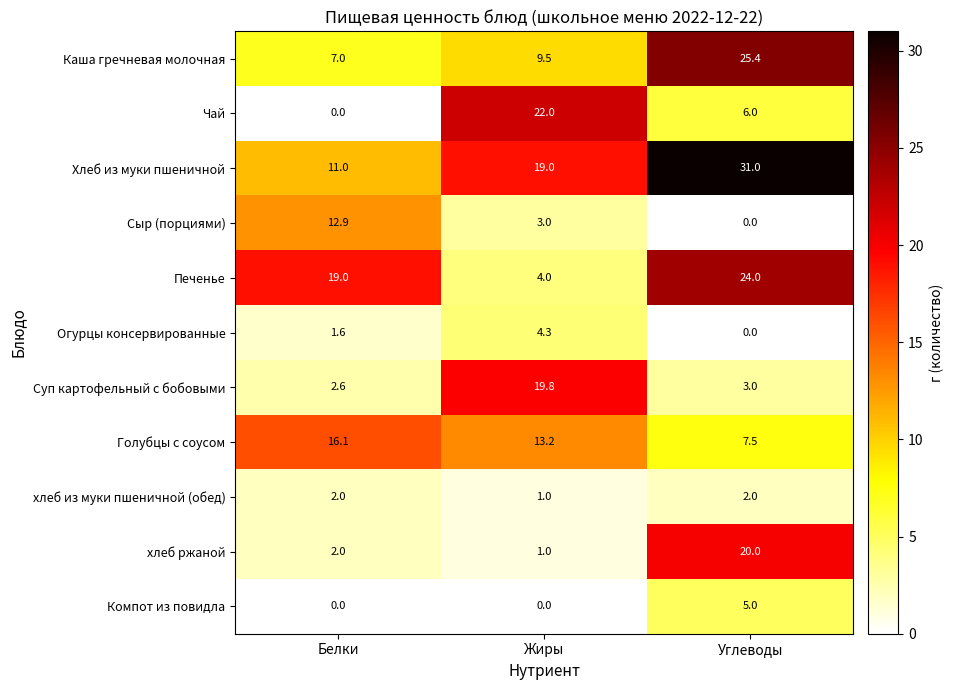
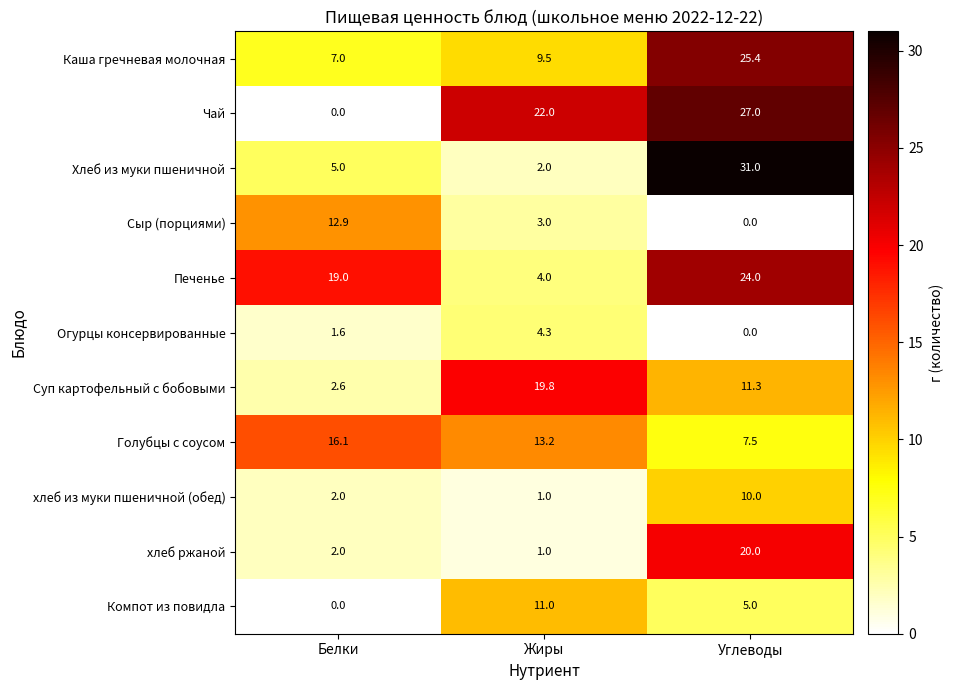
  {
    "Каша гречневая молочная": {
      "Белки": 7.0,
      "Жиры": 9.5,
      "Углеводы": 25.4
    },
    "Чай": {
      "Белки": 0.0,
      "Жиры": 22.0,
-     "Углеводы": 6.0
+     "Углеводы": 27.0
    },
    "Хлеб из муки пшеничной": {
-     "Белки": 11.0,
-     "Жиры": 19.0,
+     "Белки": 5.0,
+     "Жиры": 2.0,
      "Углеводы": 31.0
    },
    "Сыр (порциями)": {
      "Белки": 12.9,
      "Жиры": 3.0,
      "Углеводы": 0.0
    },
    "Печенье": {
      "Белки": 19.0,
      "Жиры": 4.0,
      "Углеводы": 24.0
    },
    "Огурцы консервированные": {
      "Белки": 1.6,
      "Жиры": 4.3,
      "Углеводы": 0.0
    },
    "Суп картофельный с бобовыми": {
      "Белки": 2.6,
      "Жиры": 19.8,
-     "Углеводы": 3.0
+     "Углеводы": 11.3
    },
    "Голубцы с соусом": {
      "Белки": 16.1,
      "Жиры": 13.2,
      "Углеводы": 7.5
    },
    "хлеб из муки пшеничной (обед)": {
      "Белки": 2.0,
      "Жиры": 1.0,
-     "Углеводы": 2.0
+     "Углеводы": 10.0
    },
    "хлеб ржаной": {
      "Белки": 2.0,
      "Жиры": 1.0,
      "Углеводы": 20.0
    },
    "Компот из повидла": {
      "Белки": 0.0,
-     "Жиры": 0.0,
+     "Жиры": 11.0,
      "Углеводы": 5.0
    }
  }
